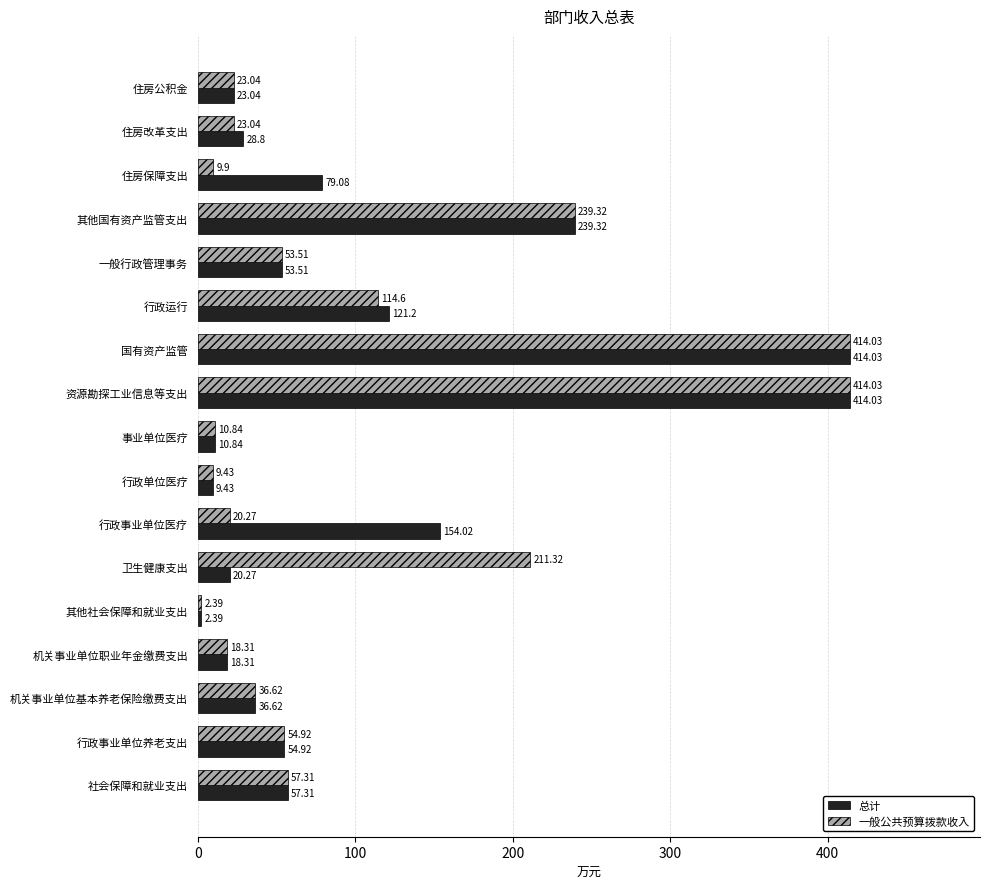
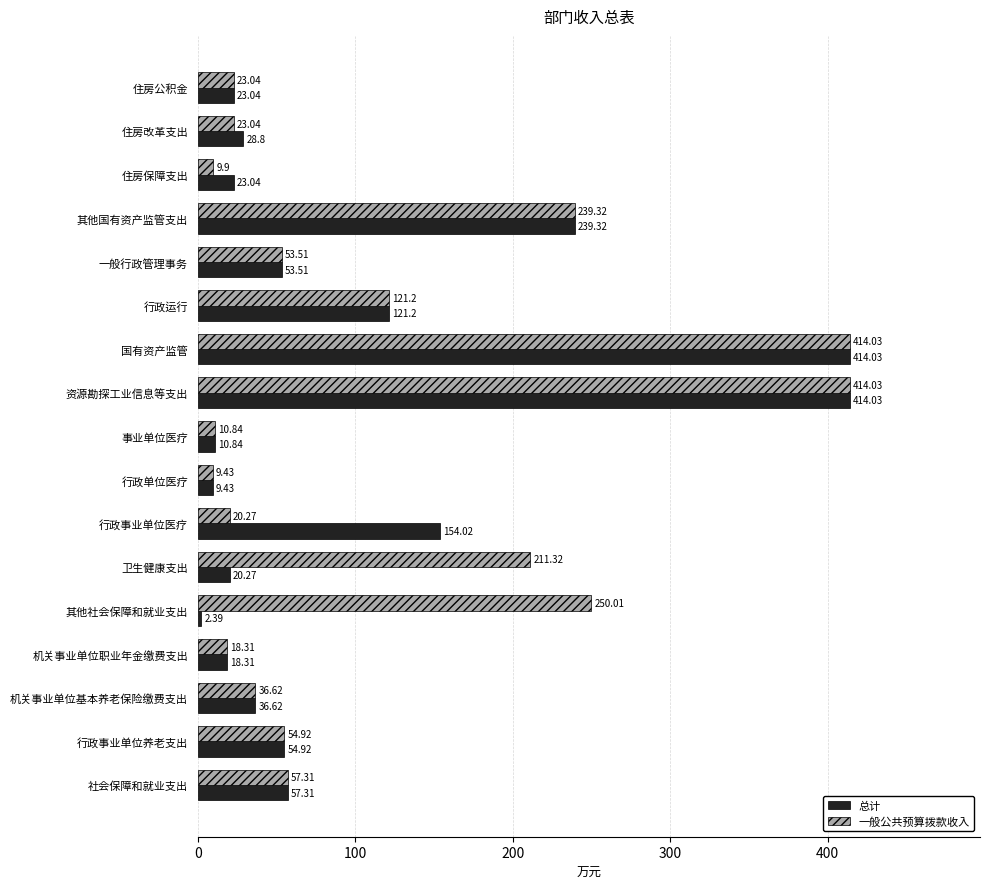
  {
    "总计": {
      "住房公积金": 23.04,
      "住房改革支出": 28.8,
-     "住房保障支出": 79.08,
+     "住房保障支出": 23.04,
      "其他国有资产监管支出": 239.32,
      "一般行政管理事务": 53.51,
      "行政运行": 121.2,
      "国有资产监管": 414.03,
      "资源勘探工业信息等支出": 414.03,
      "事业单位医疗": 10.84,
      "行政单位医疗": 9.43,
      "行政事业单位医疗": 154.02,
      "卫生健康支出": 20.27,
      "其他社会保障和就业支出": 2.39,
      "机关事业单位职业年金缴费支出": 18.31,
      "机关事业单位基本养老保险缴费支出": 36.62,
      "行政事业单位养老支出": 54.92,
      "社会保障和就业支出": 57.31
    },
    "一般公共预算拨款收入": {
      "住房公积金": 23.04,
      "住房改革支出": 23.04,
      "住房保障支出": 9.9,
      "其他国有资产监管支出": 239.32,
      "一般行政管理事务": 53.51,
-     "行政运行": 114.6,
+     "行政运行": 121.2,
      "国有资产监管": 414.03,
      "资源勘探工业信息等支出": 414.03,
      "事业单位医疗": 10.84,
      "行政单位医疗": 9.43,
      "行政事业单位医疗": 20.27,
      "卫生健康支出": 211.32,
-     "其他社会保障和就业支出": 2.39,
+     "其他社会保障和就业支出": 250.01,
      "机关事业单位职业年金缴费支出": 18.31,
      "机关事业单位基本养老保险缴费支出": 36.62,
      "行政事业单位养老支出": 54.92,
      "社会保障和就业支出": 57.31
    }
  }
